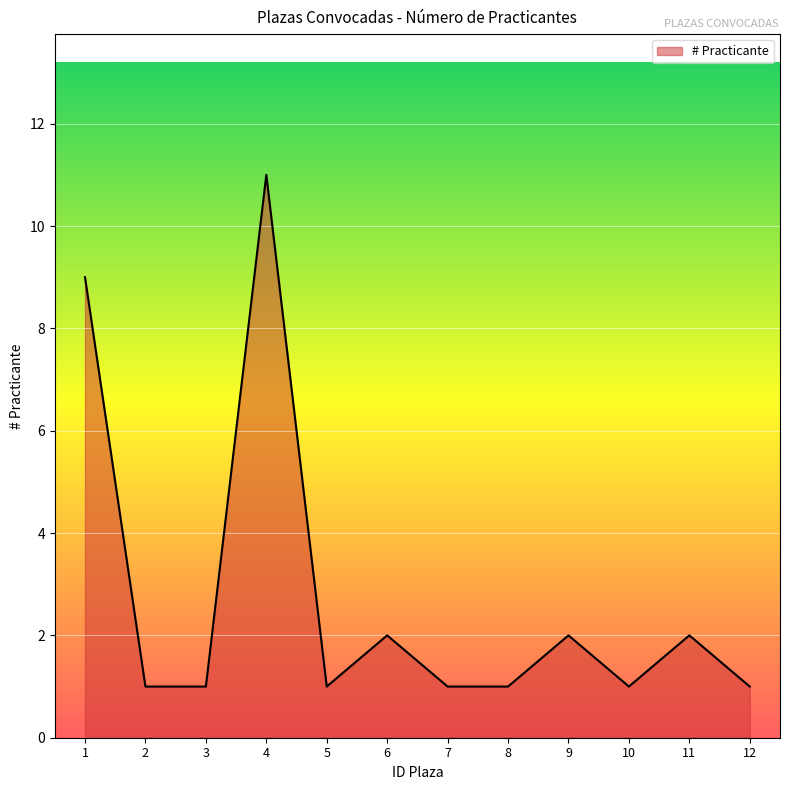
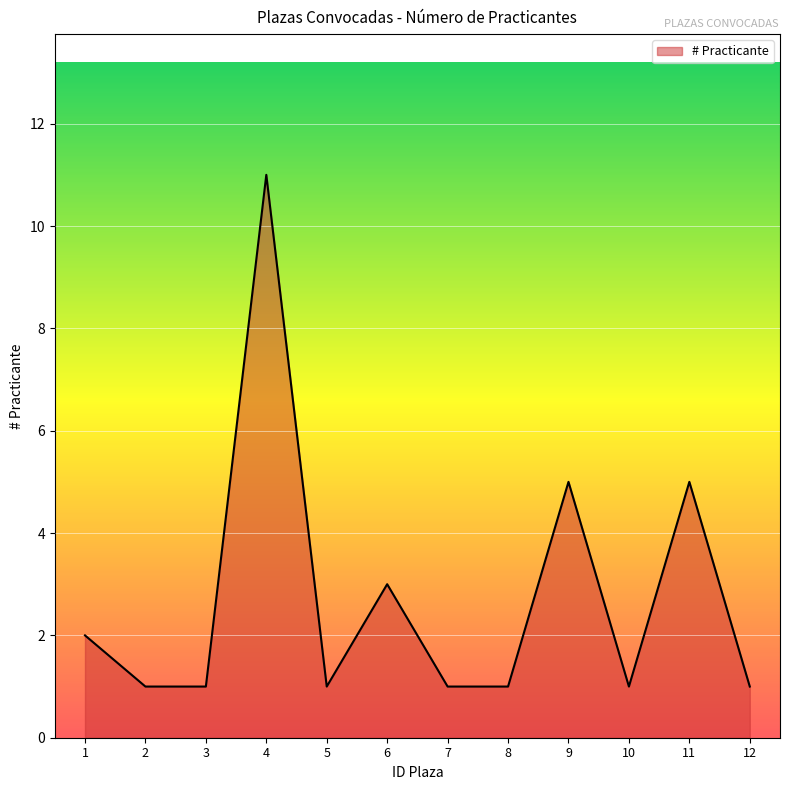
  {
-   "1": 9,
+   "1": 2,
    "2": 1,
    "3": 1,
    "4": 11,
    "5": 1,
-   "6": 2,
+   "6": 3,
    "7": 1,
    "8": 1,
-   "9": 2,
+   "9": 5,
    "10": 1,
-   "11": 2,
+   "11": 5,
    "12": 1
  }
